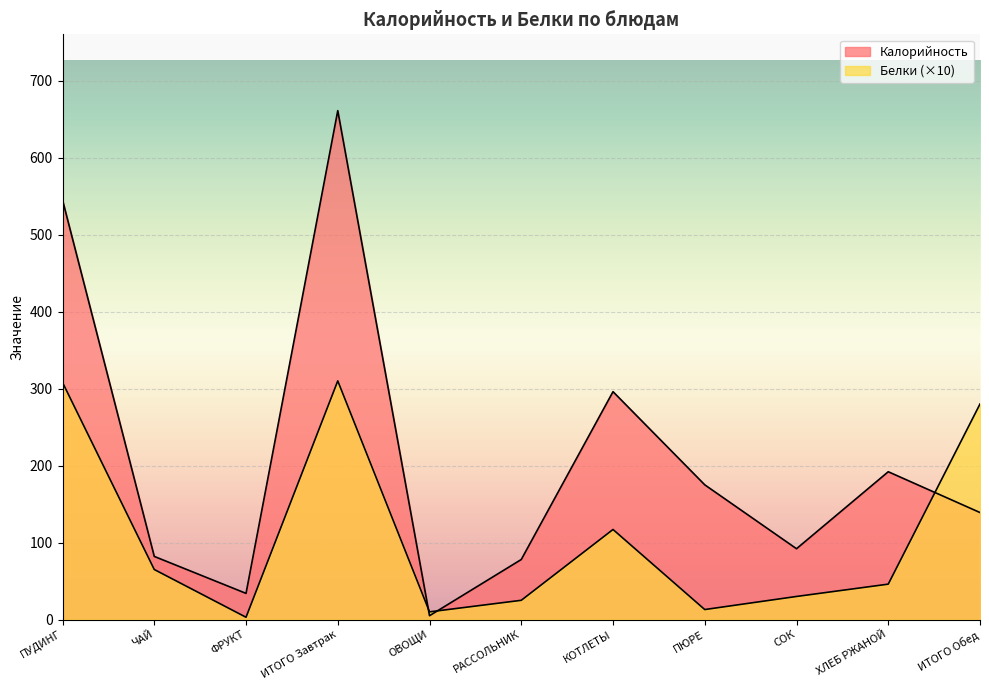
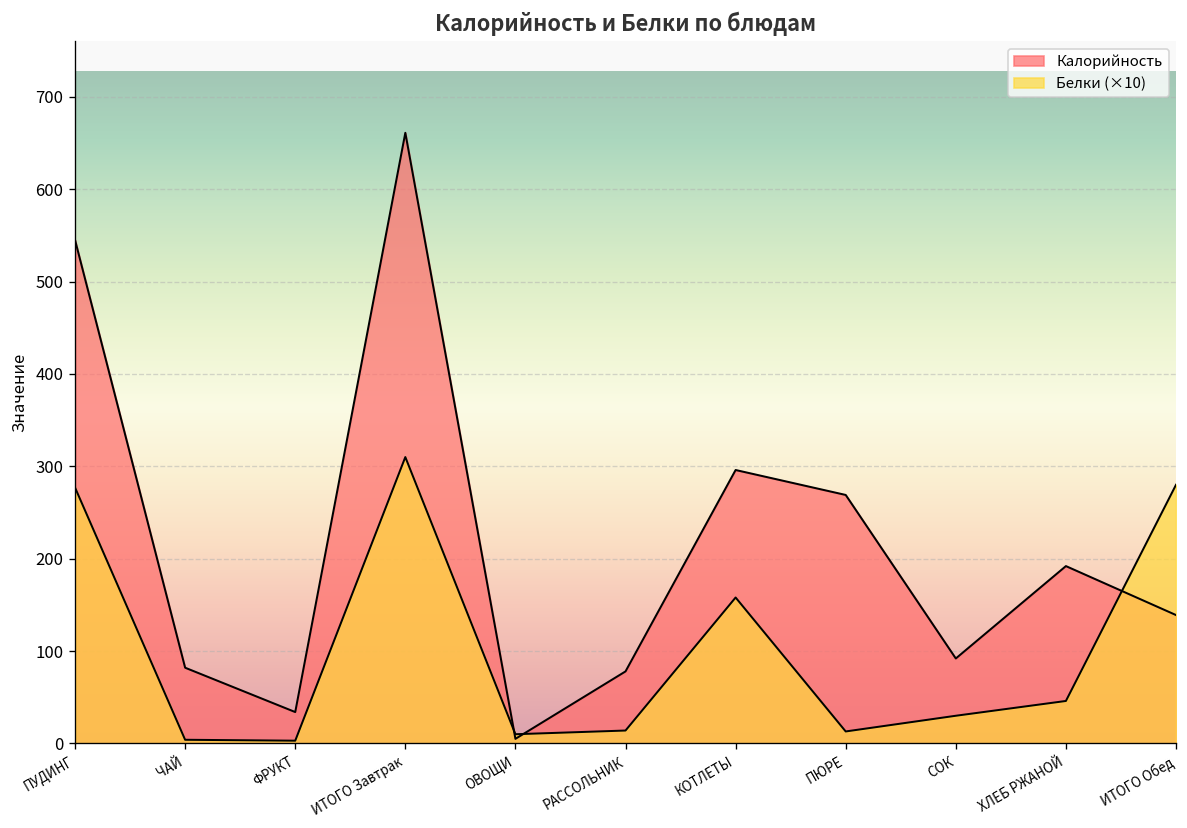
  {
    "Калорийность": {
      "ПУДИНГ": 550,
      "ЧАЙ": 80,
      "ФРУКТ": 30,
      "ИТОГО Завтрак": 660,
      "ОВОЩИ": 10,
      "РАССОЛЬНИК": 80,
      "КОТЛЕТЫ": 300,
-     "ПЮРЕ": 180,
+     "ПЮРЕ": 270,
      "СОК": 90,
      "ХЛЕБ РЖАНОЙ": 190,
      "ИТОГО Обед": 140
    },
    "Белки (×10)": {
-     "ПУДИНГ": 310,
-     "ЧАЙ": 70,
+     "ПУДИНГ": 280,
+     "ЧАЙ": 0,
      "ФРУКТ": 0,
      "ИТОГО Завтрак": 310,
      "ОВОЩИ": 10,
-     "РАССОЛЬНИК": 30,
-     "КОТЛЕТЫ": 120,
+     "РАССОЛЬНИК": 10,
+     "КОТЛЕТЫ": 160,
      "ПЮРЕ": 10,
      "СОК": 30,
      "ХЛЕБ РЖАНОЙ": 50,
      "ИТОГО Обед": 280
    }
  }
